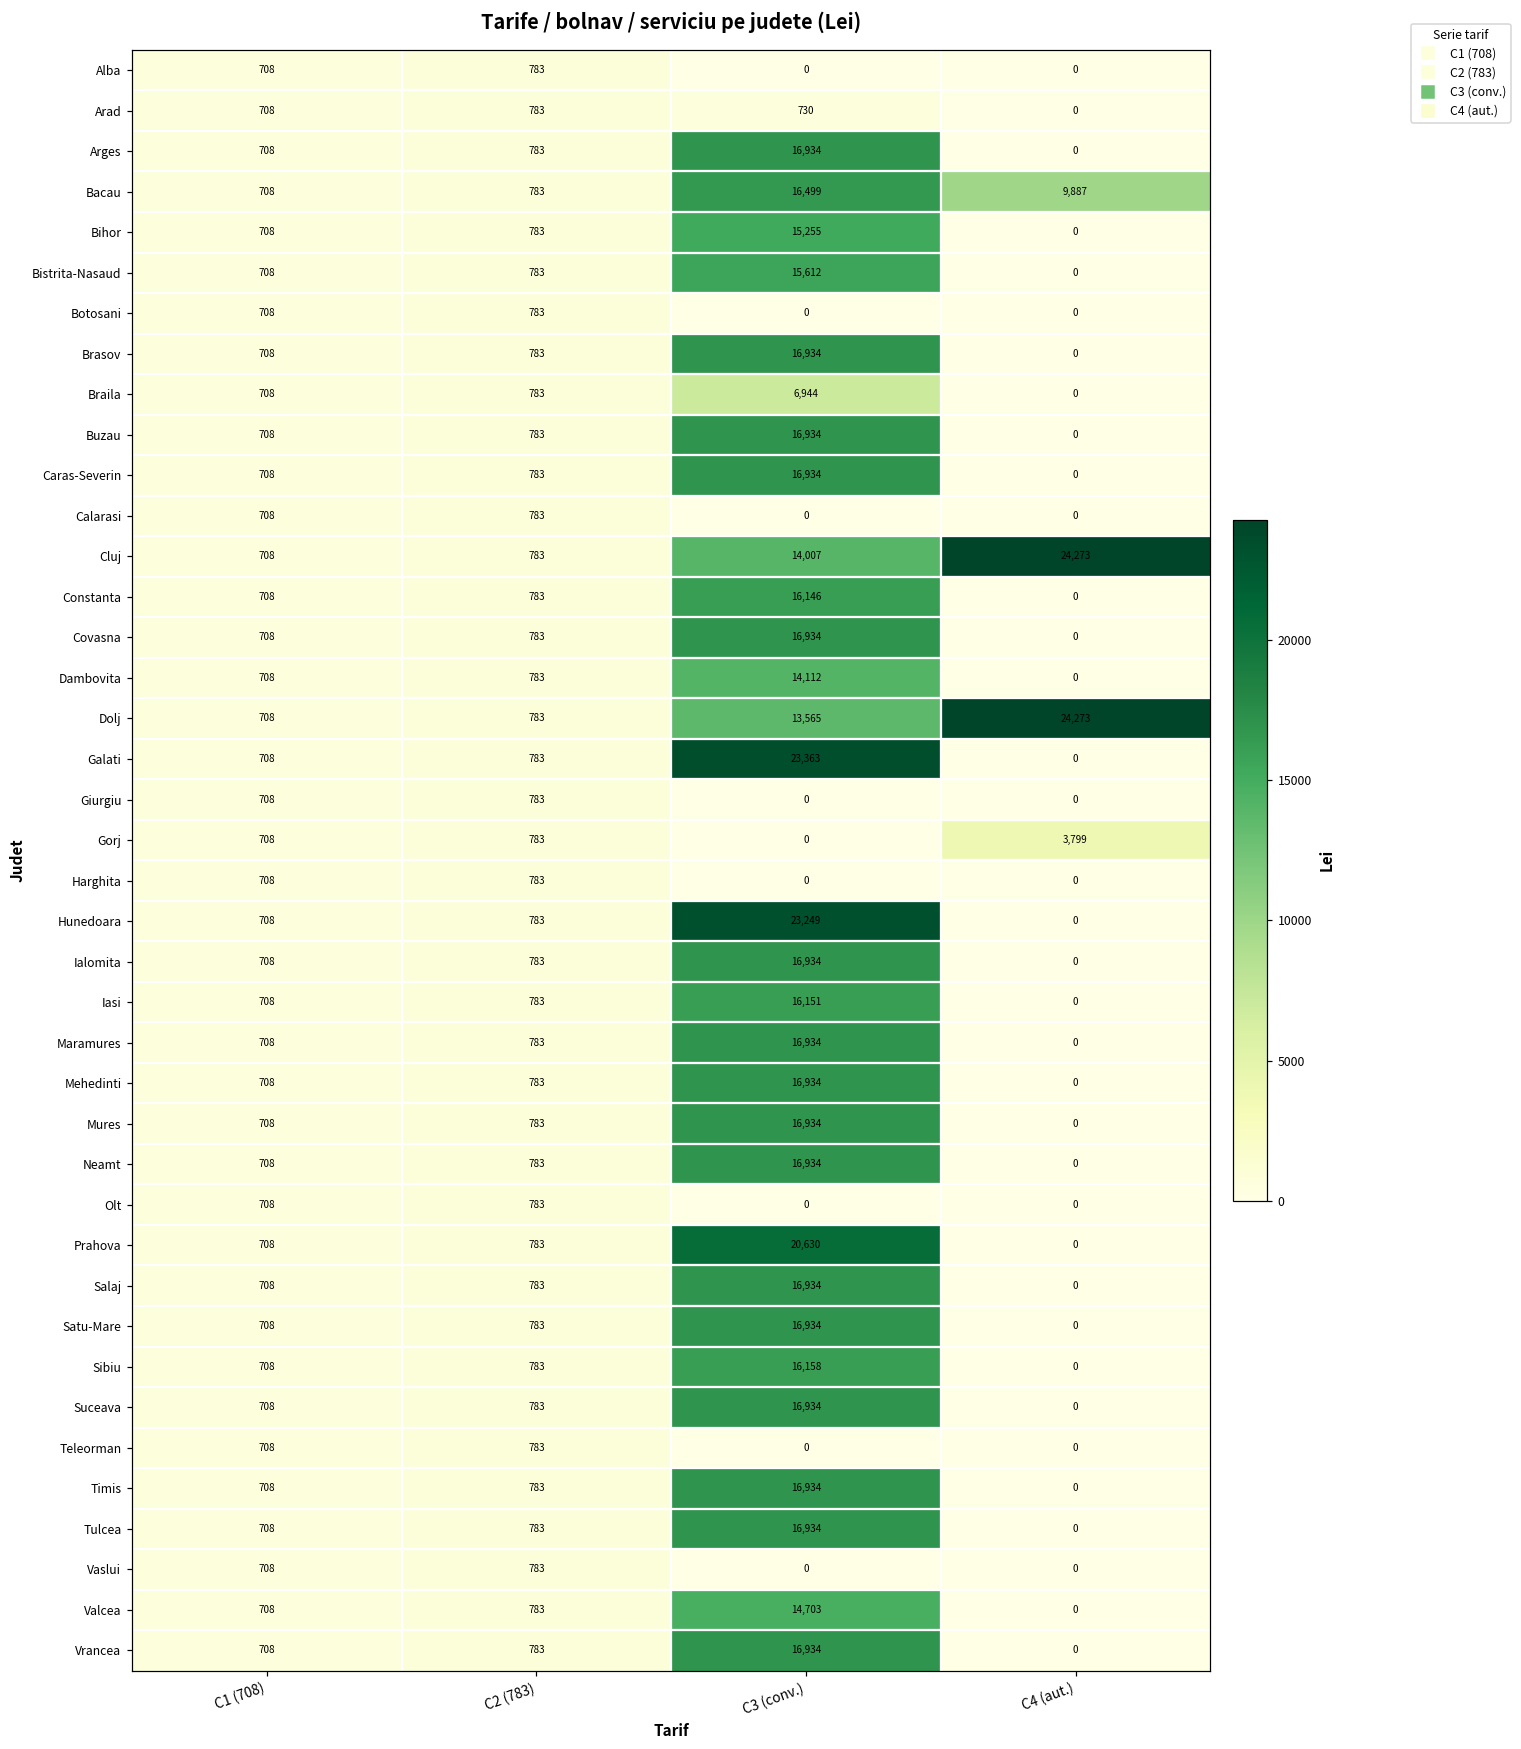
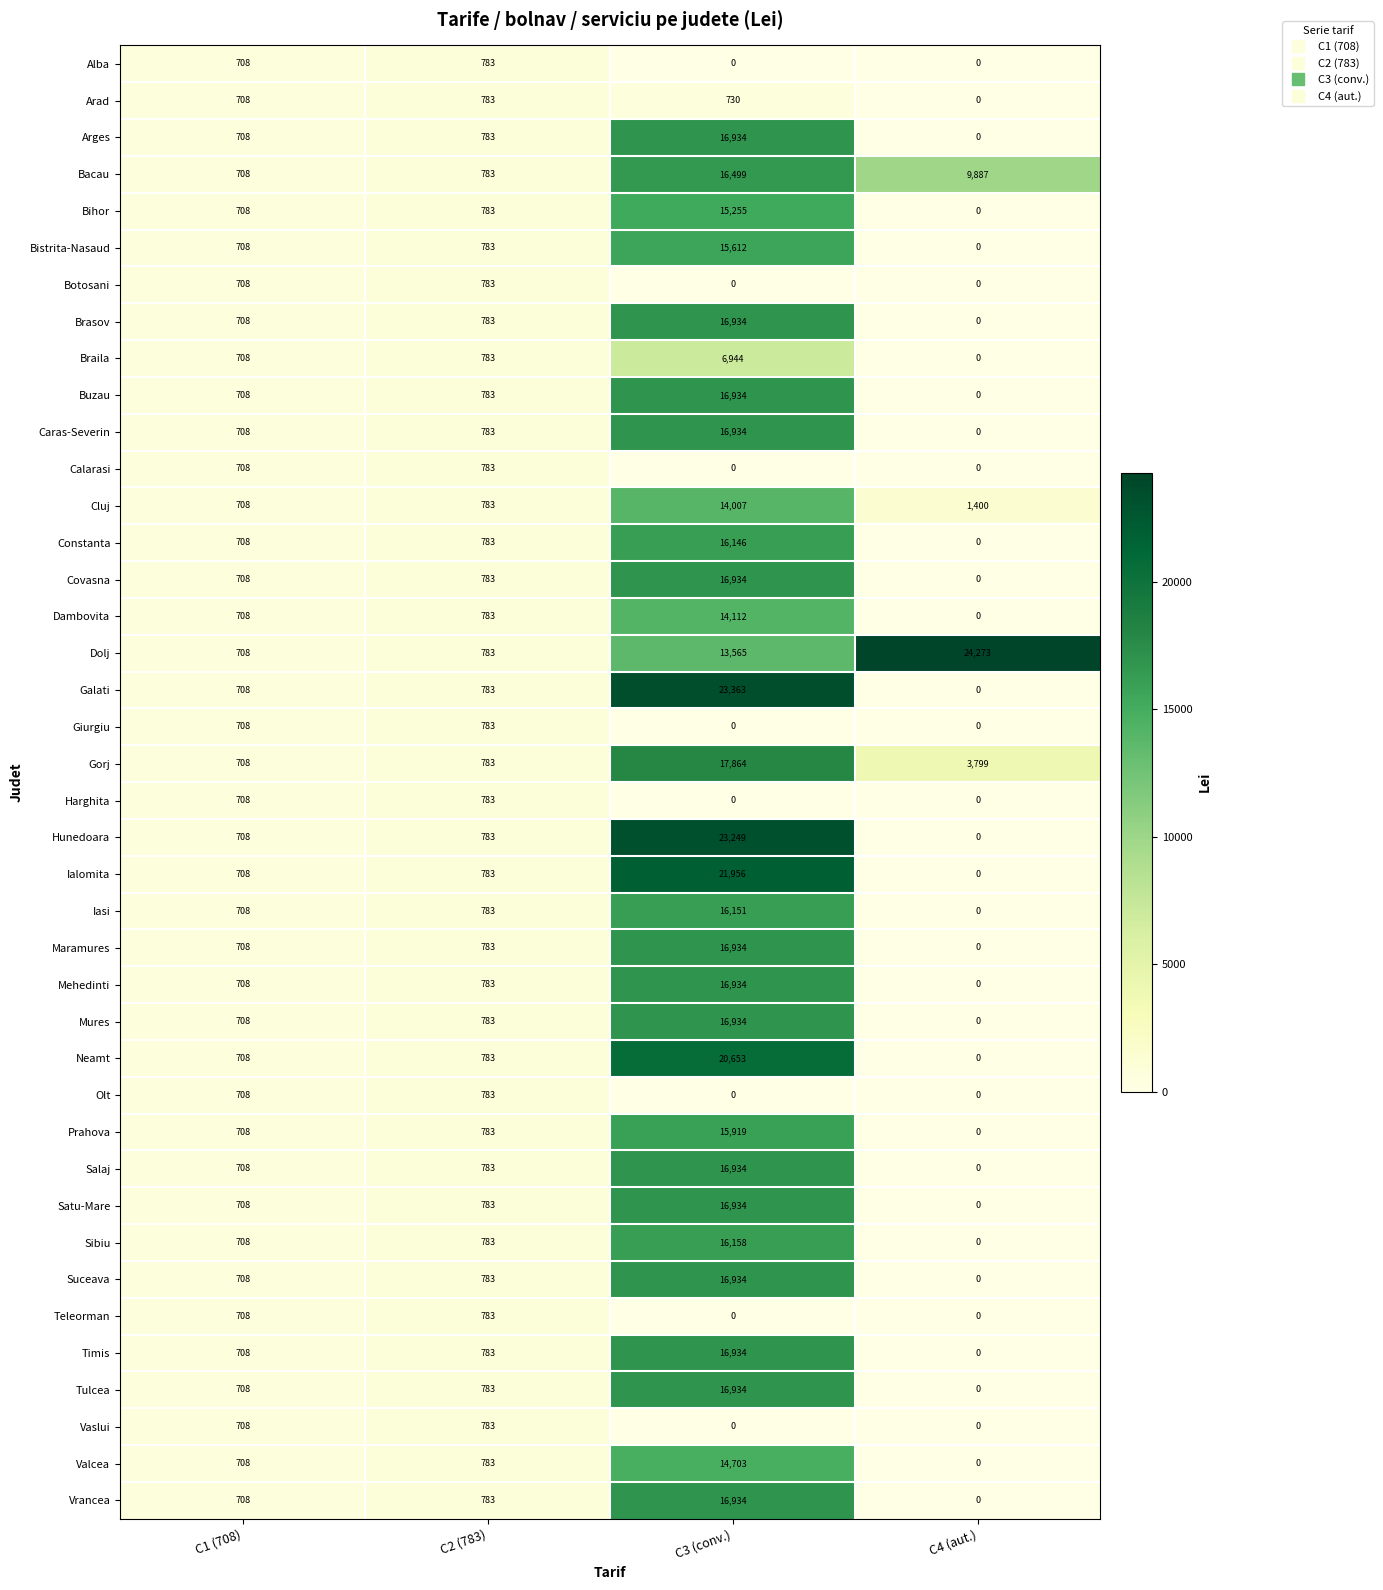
  {
    "Alba": {
      "C1 (708)": "708",
      "C2 (783)": "783",
      "C3 (conv.)": "0",
      "C4 (aut.)": "0"
    },
    "Arad": {
      "C1 (708)": "708",
      "C2 (783)": "783",
      "C3 (conv.)": "730",
      "C4 (aut.)": "0"
    },
    "Arges": {
      "C1 (708)": "708",
      "C2 (783)": "783",
      "C3 (conv.)": "16,934",
      "C4 (aut.)": "0"
    },
    "Bacau": {
      "C1 (708)": "708",
      "C2 (783)": "783",
      "C3 (conv.)": "16,499",
      "C4 (aut.)": "9,887"
    },
    "Bihor": {
      "C1 (708)": "708",
      "C2 (783)": "783",
      "C3 (conv.)": "15,255",
      "C4 (aut.)": "0"
    },
    "Bistrita-Nasaud": {
      "C1 (708)": "708",
      "C2 (783)": "783",
      "C3 (conv.)": "15,612",
      "C4 (aut.)": "0"
    },
    "Botosani": {
      "C1 (708)": "708",
      "C2 (783)": "783",
      "C3 (conv.)": "0",
      "C4 (aut.)": "0"
    },
    "Brasov": {
      "C1 (708)": "708",
      "C2 (783)": "783",
      "C3 (conv.)": "16,934",
      "C4 (aut.)": "0"
    },
    "Braila": {
      "C1 (708)": "708",
      "C2 (783)": "783",
      "C3 (conv.)": "6,944",
      "C4 (aut.)": "0"
    },
    "Buzau": {
      "C1 (708)": "708",
      "C2 (783)": "783",
      "C3 (conv.)": "16,934",
      "C4 (aut.)": "0"
    },
    "Caras-Severin": {
      "C1 (708)": "708",
      "C2 (783)": "783",
      "C3 (conv.)": "16,934",
      "C4 (aut.)": "0"
    },
    "Calarasi": {
      "C1 (708)": "708",
      "C2 (783)": "783",
      "C3 (conv.)": "0",
      "C4 (aut.)": "0"
    },
    "Cluj": {
      "C1 (708)": "708",
      "C2 (783)": "783",
      "C3 (conv.)": "14,007",
-     "C4 (aut.)": "24,273"
+     "C4 (aut.)": "1,400"
    },
    "Constanta": {
      "C1 (708)": "708",
      "C2 (783)": "783",
      "C3 (conv.)": "16,146",
      "C4 (aut.)": "0"
    },
    "Covasna": {
      "C1 (708)": "708",
      "C2 (783)": "783",
      "C3 (conv.)": "16,934",
      "C4 (aut.)": "0"
    },
    "Dambovita": {
      "C1 (708)": "708",
      "C2 (783)": "783",
      "C3 (conv.)": "14,112",
      "C4 (aut.)": "0"
    },
    "Dolj": {
      "C1 (708)": "708",
      "C2 (783)": "783",
      "C3 (conv.)": "13,565",
      "C4 (aut.)": "24,273"
    },
    "Galati": {
      "C1 (708)": "708",
      "C2 (783)": "783",
      "C3 (conv.)": "23,363",
      "C4 (aut.)": "0"
    },
    "Giurgiu": {
      "C1 (708)": "708",
      "C2 (783)": "783",
      "C3 (conv.)": "0",
      "C4 (aut.)": "0"
    },
    "Gorj": {
      "C1 (708)": "708",
      "C2 (783)": "783",
-     "C3 (conv.)": "0",
+     "C3 (conv.)": "17,864",
      "C4 (aut.)": "3,799"
    },
    "Harghita": {
      "C1 (708)": "708",
      "C2 (783)": "783",
      "C3 (conv.)": "0",
      "C4 (aut.)": "0"
    },
    "Hunedoara": {
      "C1 (708)": "708",
      "C2 (783)": "783",
      "C3 (conv.)": "23,249",
      "C4 (aut.)": "0"
    },
    "Ialomita": {
      "C1 (708)": "708",
      "C2 (783)": "783",
-     "C3 (conv.)": "16,934",
+     "C3 (conv.)": "21,956",
      "C4 (aut.)": "0"
    },
    "Iasi": {
      "C1 (708)": "708",
      "C2 (783)": "783",
      "C3 (conv.)": "16,151",
      "C4 (aut.)": "0"
    },
    "Maramures": {
      "C1 (708)": "708",
      "C2 (783)": "783",
      "C3 (conv.)": "16,934",
      "C4 (aut.)": "0"
    },
    "Mehedinti": {
      "C1 (708)": "708",
      "C2 (783)": "783",
      "C3 (conv.)": "16,934",
      "C4 (aut.)": "0"
    },
    "Mures": {
      "C1 (708)": "708",
      "C2 (783)": "783",
      "C3 (conv.)": "16,934",
      "C4 (aut.)": "0"
    },
    "Neamt": {
      "C1 (708)": "708",
      "C2 (783)": "783",
-     "C3 (conv.)": "16,934",
+     "C3 (conv.)": "20,653",
      "C4 (aut.)": "0"
    },
    "Olt": {
      "C1 (708)": "708",
      "C2 (783)": "783",
      "C3 (conv.)": "0",
      "C4 (aut.)": "0"
    },
    "Prahova": {
      "C1 (708)": "708",
      "C2 (783)": "783",
-     "C3 (conv.)": "20,630",
+     "C3 (conv.)": "15,919",
      "C4 (aut.)": "0"
    },
    "Salaj": {
      "C1 (708)": "708",
      "C2 (783)": "783",
      "C3 (conv.)": "16,934",
      "C4 (aut.)": "0"
    },
    "Satu-Mare": {
      "C1 (708)": "708",
      "C2 (783)": "783",
      "C3 (conv.)": "16,934",
      "C4 (aut.)": "0"
    },
    "Sibiu": {
      "C1 (708)": "708",
      "C2 (783)": "783",
      "C3 (conv.)": "16,158",
      "C4 (aut.)": "0"
    },
    "Suceava": {
      "C1 (708)": "708",
      "C2 (783)": "783",
      "C3 (conv.)": "16,934",
      "C4 (aut.)": "0"
    },
    "Teleorman": {
      "C1 (708)": "708",
      "C2 (783)": "783",
      "C3 (conv.)": "0",
      "C4 (aut.)": "0"
    },
    "Timis": {
      "C1 (708)": "708",
      "C2 (783)": "783",
      "C3 (conv.)": "16,934",
      "C4 (aut.)": "0"
    },
    "Tulcea": {
      "C1 (708)": "708",
      "C2 (783)": "783",
      "C3 (conv.)": "16,934",
      "C4 (aut.)": "0"
    },
    "Vaslui": {
      "C1 (708)": "708",
      "C2 (783)": "783",
      "C3 (conv.)": "0",
      "C4 (aut.)": "0"
    },
    "Valcea": {
      "C1 (708)": "708",
      "C2 (783)": "783",
      "C3 (conv.)": "14,703",
      "C4 (aut.)": "0"
    },
    "Vrancea": {
      "C1 (708)": "708",
      "C2 (783)": "783",
      "C3 (conv.)": "16,934",
      "C4 (aut.)": "0"
    }
  }
